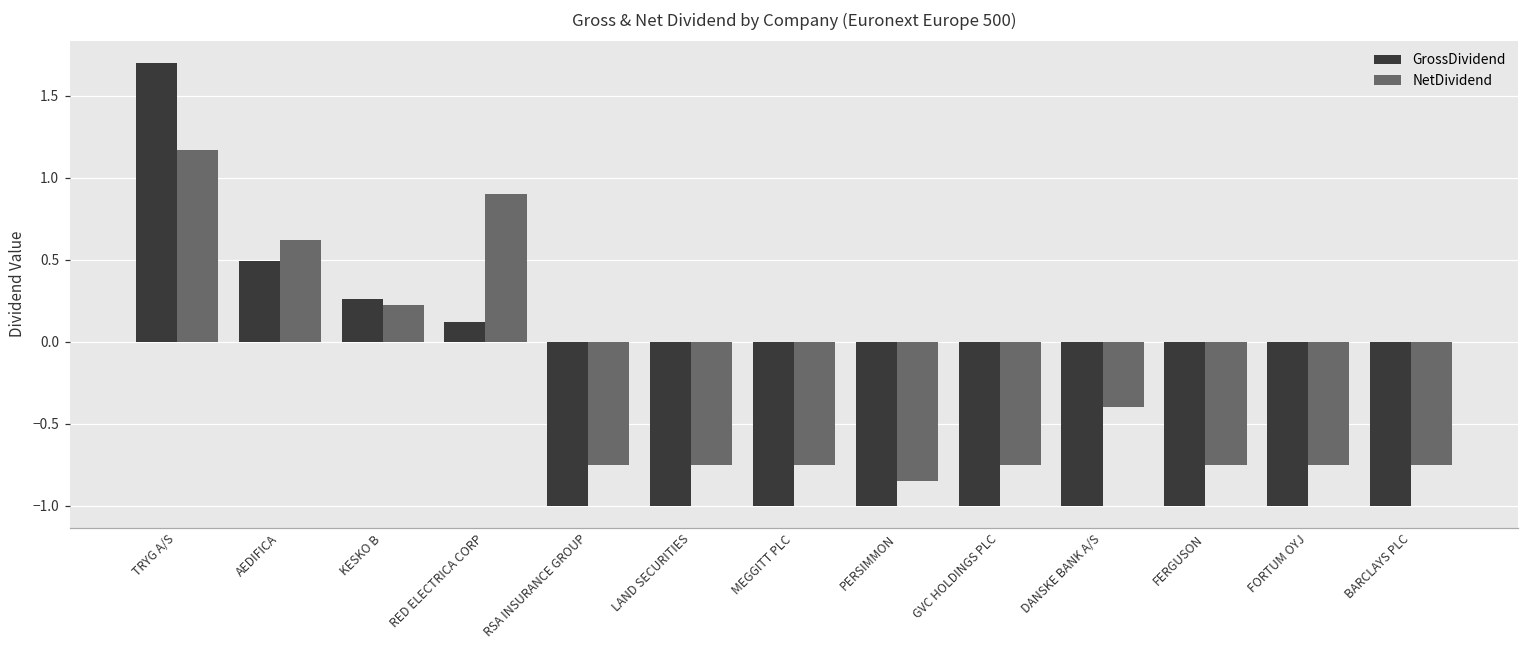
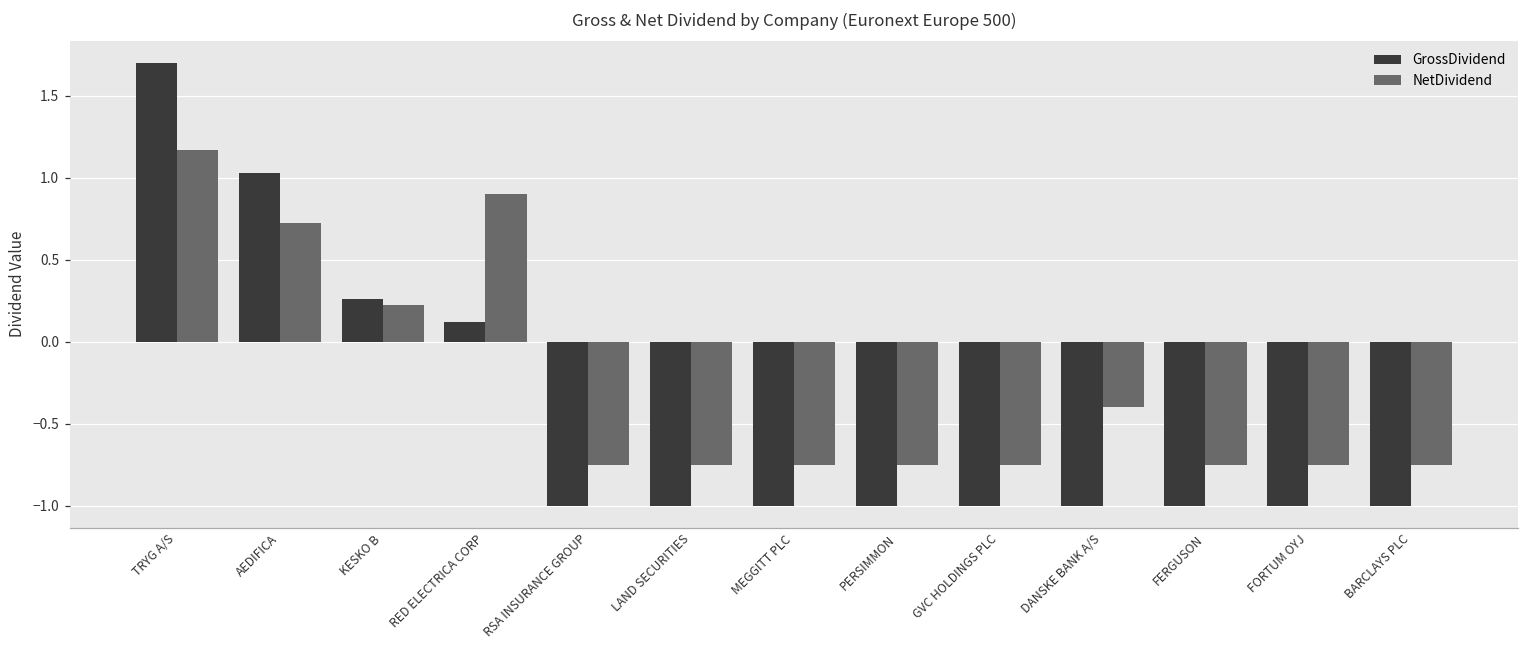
  {
    "GrossDividend": {
      "TRYG A/S": 1.70,
-     "AEDIFICA": 0.49,
+     "AEDIFICA": 1.03,
      "KESKO B": 0.26,
      "RED ELECTRICA CORP": 0.12,
      "RSA INSURANCE GROUP": -1.00,
      "LAND SECURITIES": -1.00,
      "MEGGITT PLC": -1.00,
      "PERSIMMON": -1.00,
      "GVC HOLDINGS PLC": -1.00,
      "DANSKE BANK A/S": -1.00,
      "FERGUSON": -1.00,
      "FORTUM OYJ": -1.00,
      "BARCLAYS PLC": -1.00
    },
    "NetDividend": {
      "TRYG A/S": 1.17,
-     "AEDIFICA": 0.62,
+     "AEDIFICA": 0.72,
      "KESKO B": 0.22,
      "RED ELECTRICA CORP": 0.90,
      "RSA INSURANCE GROUP": -0.75,
      "LAND SECURITIES": -0.75,
      "MEGGITT PLC": -0.75,
-     "PERSIMMON": -0.85,
+     "PERSIMMON": -0.75,
      "GVC HOLDINGS PLC": -0.75,
      "DANSKE BANK A/S": -0.40,
      "FERGUSON": -0.75,
      "FORTUM OYJ": -0.75,
      "BARCLAYS PLC": -0.75
    }
  }
